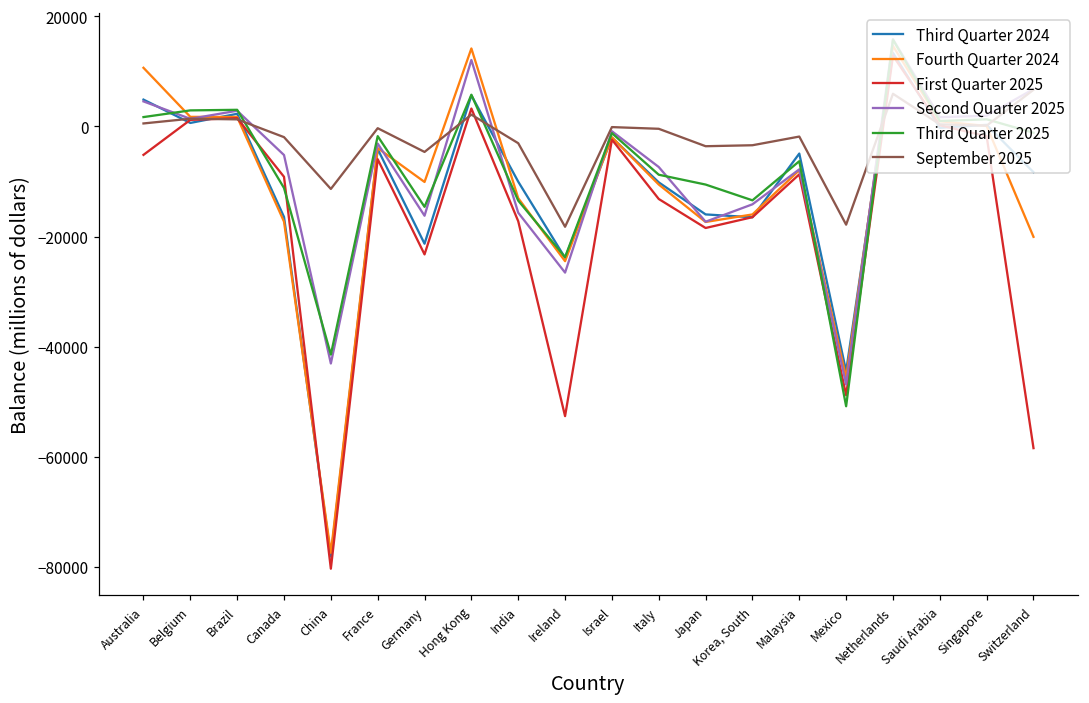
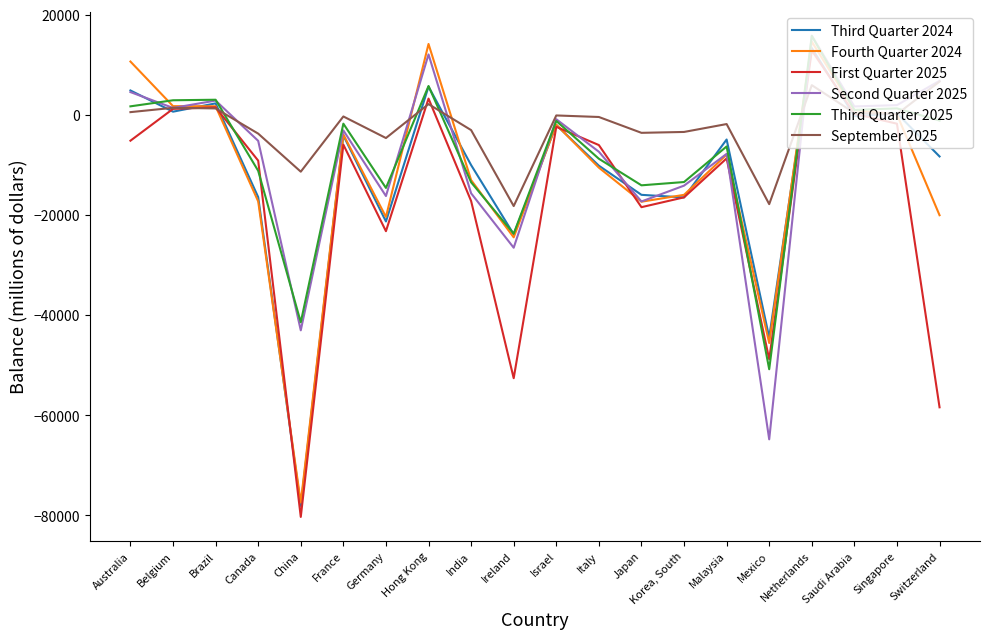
  {
    "Third Quarter 2024": {
      "Belgium": 1000,
      "Brazil": 2000,
      "Canada": -16000,
      "China": -78000,
      "Germany": -21000,
      "India": -10000,
      "Japan": -16000,
      "Malaysia": -5000,
      "Mexico": -44000,
      "Switzerland": -8000
    },
    "Fourth Quarter 2024": {
      "Australia": 11000,
      "Canada": -17000,
      "China": -77000,
-     "Germany": -10000,
+     "Germany": -20000,
      "Hong Kong": 14000,
      "Ireland": -24000,
      "Mexico": -46000,
      "Switzerland": -20000
    },
    "First Quarter 2025": {
      "Australia": -5000,
      "Canada": -9000,
      "China": -80000,
      "France": -6000,
      "Germany": -23000,
      "Hong Kong": 3000,
      "India": -17000,
      "Ireland": -53000,
-     "Italy": -13000,
+     "Italy": -6000,
      "Japan": -18000,
      "Malaysia": -9000,
      "Mexico": -49000,
      "Switzerland": -58000
    },
    "Second Quarter 2025": {
      "Canada": -5000,
      "China": -43000,
      "France": -3000,
      "Germany": -16000,
      "Hong Kong": 12000,
      "India": -16000,
      "Ireland": -27000,
      "Italy": -7000,
      "Korea, South": -14000,
-     "Mexico": -47000
+     "Mexico": -65000
    },
    "Third Quarter 2025": {
      "Australia": 2000,
      "Belgium": 3000,
      "Canada": -11000,
      "China": -41000,
      "France": -2000,
      "Germany": -15000,
      "Italy": -9000,
-     "Japan": -11000,
+     "Japan": -14000,
      "Korea, South": -13000,
      "Malaysia": -6000,
      "Mexico": -51000
    },
    "September 2025": {
      "Australia": 1000,
-     "Canada": -2000,
+     "Canada": -4000,
      "China": -11000,
      "France": 0,
      "Germany": -5000,
      "Hong Kong": 2000,
      "India": -3000,
      "Ireland": -18000,
      "Israel": 0,
      "Italy": 0,
      "Japan": -4000,
      "Korea, South": -3000,
      "Malaysia": -2000,
      "Mexico": -18000
    }
  }
